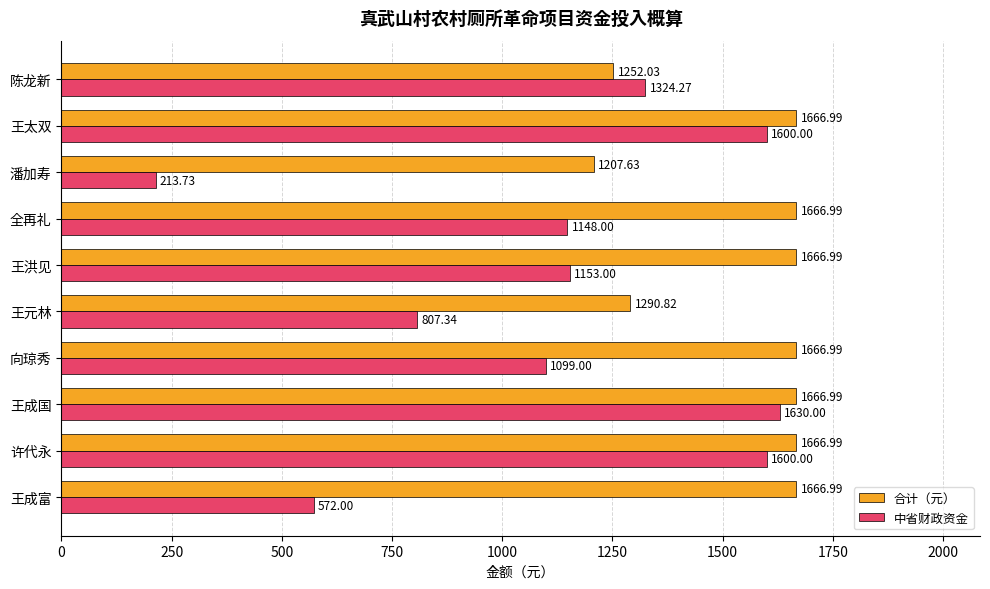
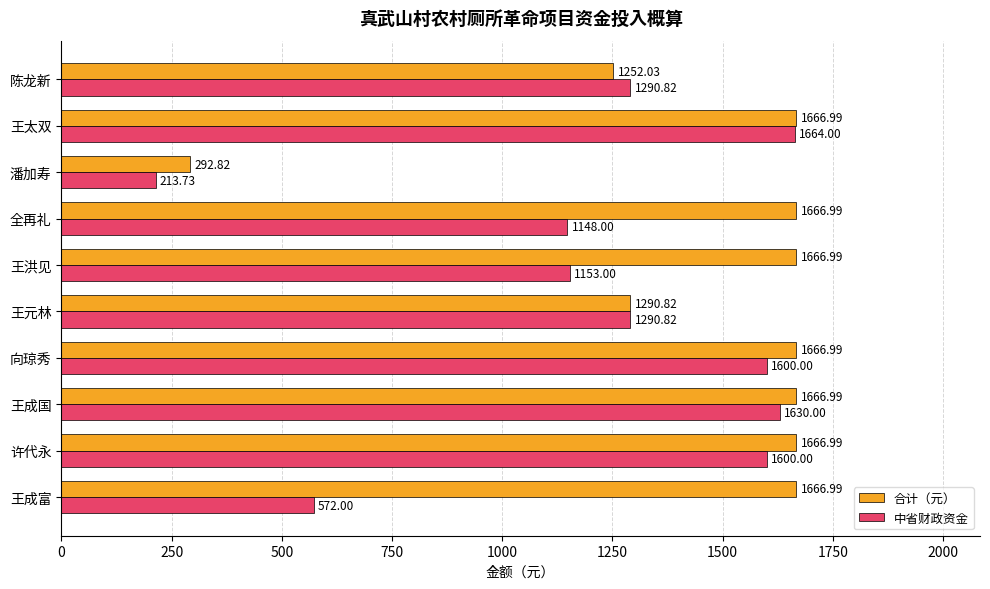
  {
    "合计（元）": {
      "陈龙新": 1252.03,
      "王太双": 1666.99,
-     "潘加寿": 1207.63,
+     "潘加寿": 292.82,
      "全再礼": 1666.99,
      "王洪见": 1666.99,
      "王元林": 1290.82,
      "向琼秀": 1666.99,
      "王成国": 1666.99,
      "许代永": 1666.99,
      "王成富": 1666.99
    },
    "中省财政资金": {
-     "陈龙新": 1324.27,
-     "王太双": 1600.00,
+     "陈龙新": 1290.82,
+     "王太双": 1664.00,
      "潘加寿": 213.73,
      "全再礼": 1148.00,
      "王洪见": 1153.00,
-     "王元林": 807.34,
-     "向琼秀": 1099.00,
+     "王元林": 1290.82,
+     "向琼秀": 1600.00,
      "王成国": 1630.00,
      "许代永": 1600.00,
      "王成富": 572.00
    }
  }
